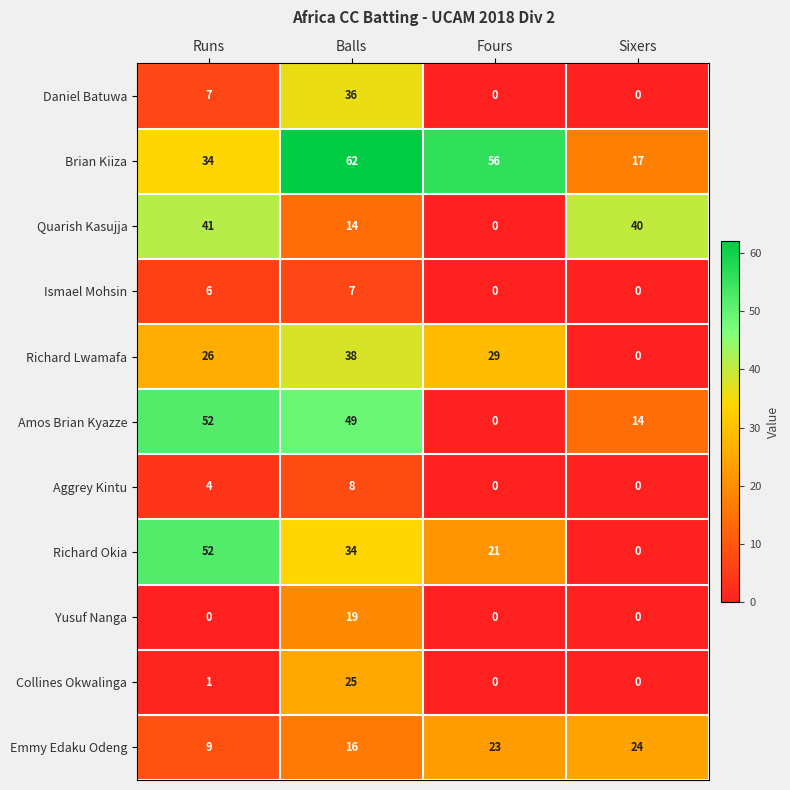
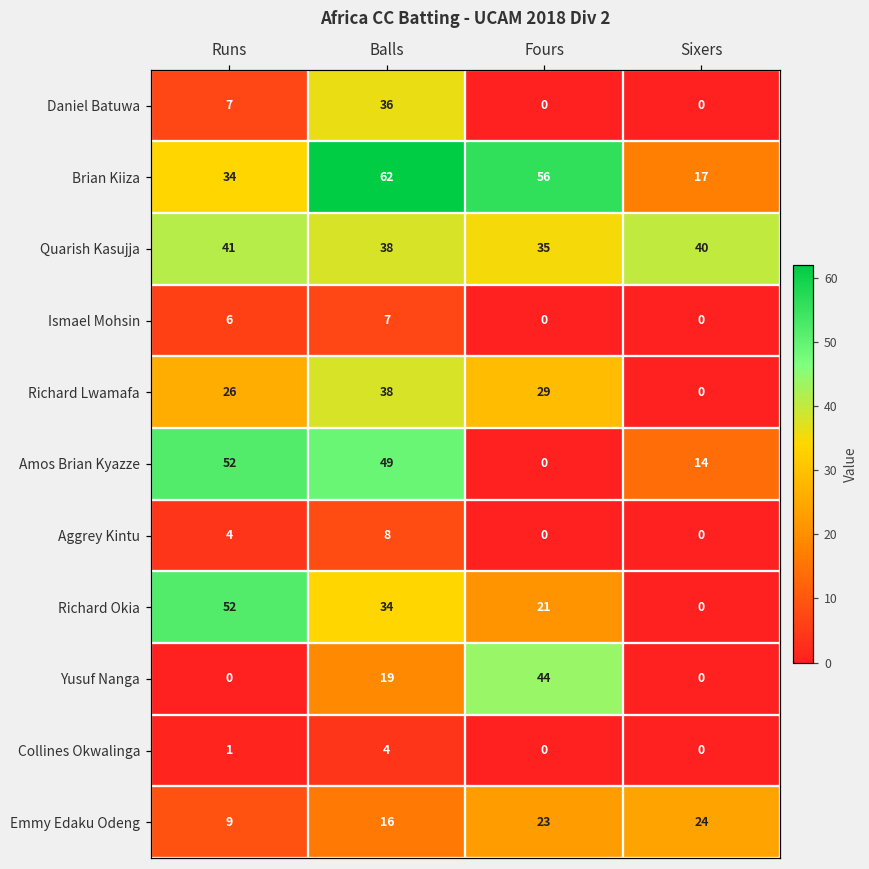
  {
    "Daniel Batuwa": {
      "Runs": 7,
      "Balls": 36,
      "Fours": 0,
      "Sixers": 0
    },
    "Brian Kiiza": {
      "Runs": 34,
      "Balls": 62,
      "Fours": 56,
      "Sixers": 17
    },
    "Quarish Kasujja": {
      "Runs": 41,
-     "Balls": 14,
-     "Fours": 0,
+     "Balls": 38,
+     "Fours": 35,
      "Sixers": 40
    },
    "Ismael Mohsin": {
      "Runs": 6,
      "Balls": 7,
      "Fours": 0,
      "Sixers": 0
    },
    "Richard Lwamafa": {
      "Runs": 26,
      "Balls": 38,
      "Fours": 29,
      "Sixers": 0
    },
    "Amos Brian Kyazze": {
      "Runs": 52,
      "Balls": 49,
      "Fours": 0,
      "Sixers": 14
    },
    "Aggrey Kintu": {
      "Runs": 4,
      "Balls": 8,
      "Fours": 0,
      "Sixers": 0
    },
    "Richard Okia": {
      "Runs": 52,
      "Balls": 34,
      "Fours": 21,
      "Sixers": 0
    },
    "Yusuf Nanga": {
      "Runs": 0,
      "Balls": 19,
-     "Fours": 0,
+     "Fours": 44,
      "Sixers": 0
    },
    "Collines Okwalinga": {
      "Runs": 1,
-     "Balls": 25,
+     "Balls": 4,
      "Fours": 0,
      "Sixers": 0
    },
    "Emmy Edaku Odeng": {
      "Runs": 9,
      "Balls": 16,
      "Fours": 23,
      "Sixers": 24
    }
  }
